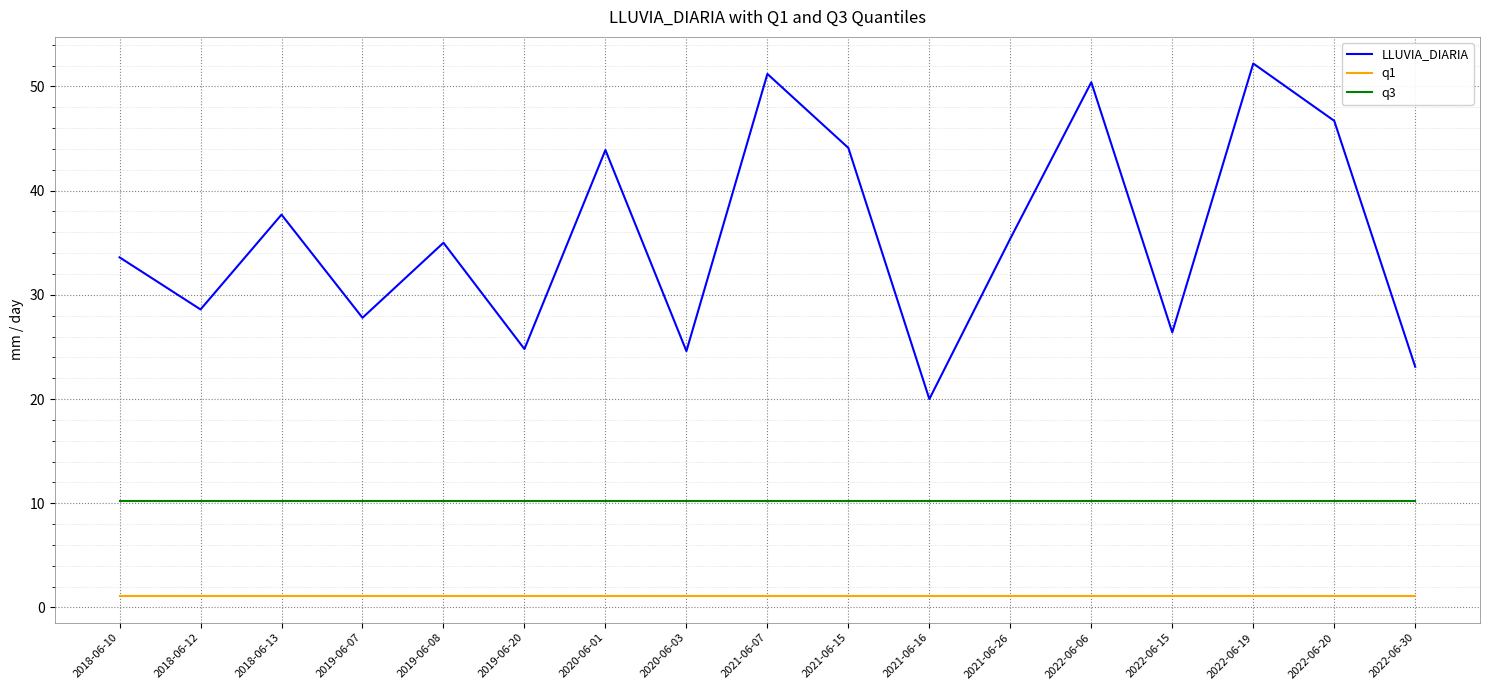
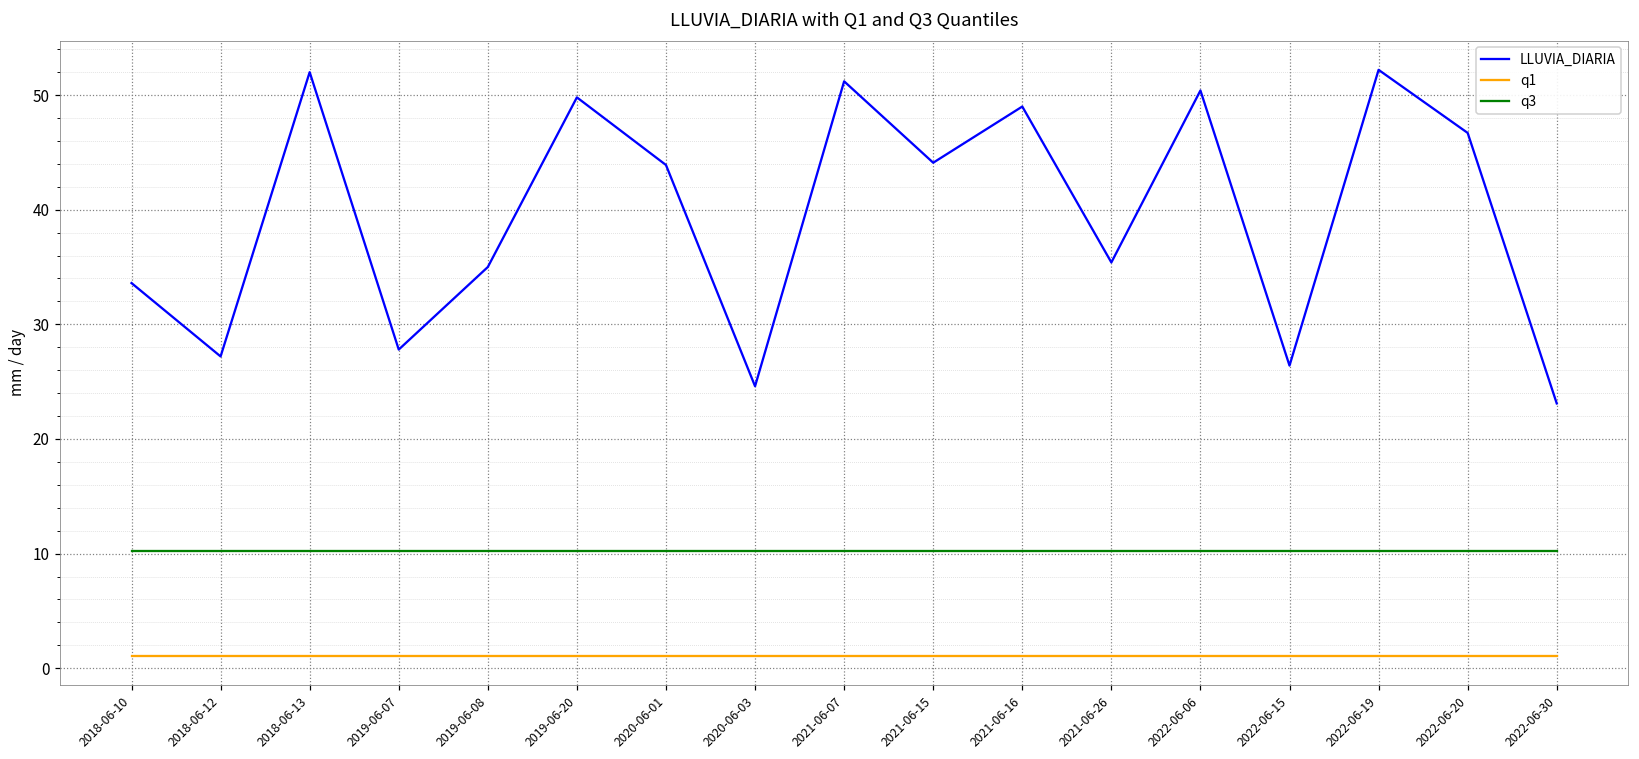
  {
    "LLUVIA_DIARIA": {
      "2018-06-10": 33.6,
-     "2018-06-12": 28.6,
-     "2018-06-13": 37.7,
+     "2018-06-12": 27.2,
+     "2018-06-13": 52.0,
      "2019-06-07": 27.8,
      "2019-06-08": 35.0,
-     "2019-06-20": 24.8,
+     "2019-06-20": 49.8,
      "2020-06-01": 43.9,
      "2020-06-03": 24.6,
      "2021-06-07": 51.2,
      "2021-06-15": 44.1,
-     "2021-06-16": 20,
+     "2021-06-16": 49,
      "2021-06-26": 35.4,
      "2022-06-06": 50.4,
      "2022-06-15": 26.4,
      "2022-06-19": 52.2,
      "2022-06-20": 46.7,
      "2022-06-30": 23.1
    },
    "q1": {
      "2018-06-10": 1.1,
      "2018-06-12": 1.1,
      "2018-06-13": 1.1,
      "2019-06-07": 1.1,
      "2019-06-08": 1.1,
      "2019-06-20": 1.1,
      "2020-06-01": 1.1,
      "2020-06-03": 1.1,
      "2021-06-07": 1.1,
      "2021-06-15": 1.1,
      "2021-06-16": 1.1,
      "2021-06-26": 1.1,
      "2022-06-06": 1.1,
      "2022-06-15": 1.1,
      "2022-06-19": 1.1,
      "2022-06-20": 1.1,
      "2022-06-30": 1.1
    },
    "q3": {
      "2018-06-10": 10.2,
      "2018-06-12": 10.2,
      "2018-06-13": 10.2,
      "2019-06-07": 10.2,
      "2019-06-08": 10.2,
      "2019-06-20": 10.2,
      "2020-06-01": 10.2,
      "2020-06-03": 10.2,
      "2021-06-07": 10.2,
      "2021-06-15": 10.2,
      "2021-06-16": 10.2,
      "2021-06-26": 10.2,
      "2022-06-06": 10.2,
      "2022-06-15": 10.2,
      "2022-06-19": 10.2,
      "2022-06-20": 10.2,
      "2022-06-30": 10.2
    }
  }
